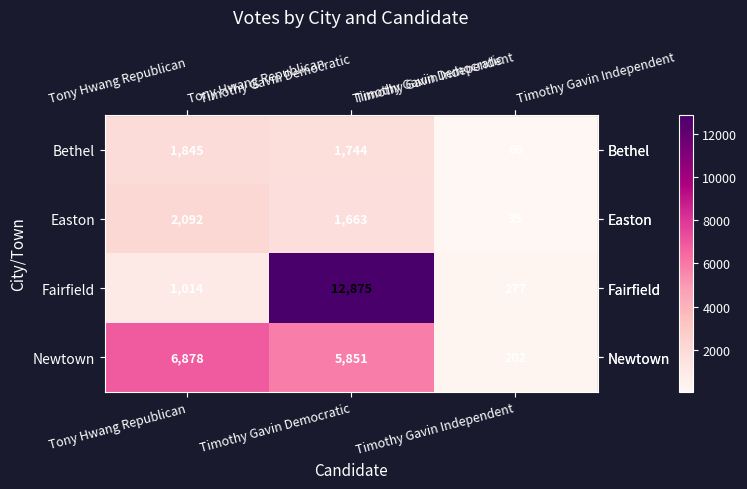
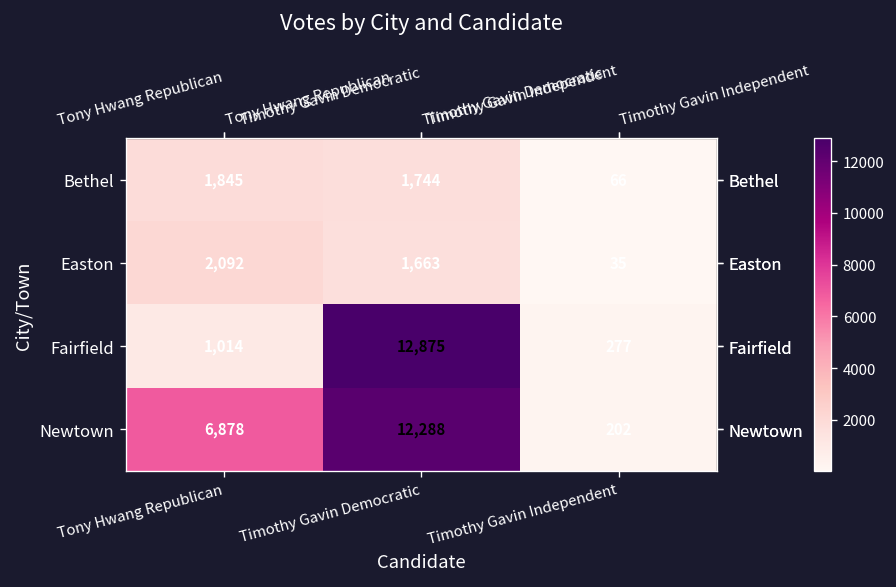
  {
    "Fairfield": {
      "Timothy Gavin Democratic": "12,875"
    },
    "Newtown": {
      "Tony Hwang Republican": "6,878",
-     "Timothy Gavin Democratic": "5,851"
+     "Timothy Gavin Democratic": "12,288"
    }
  }
